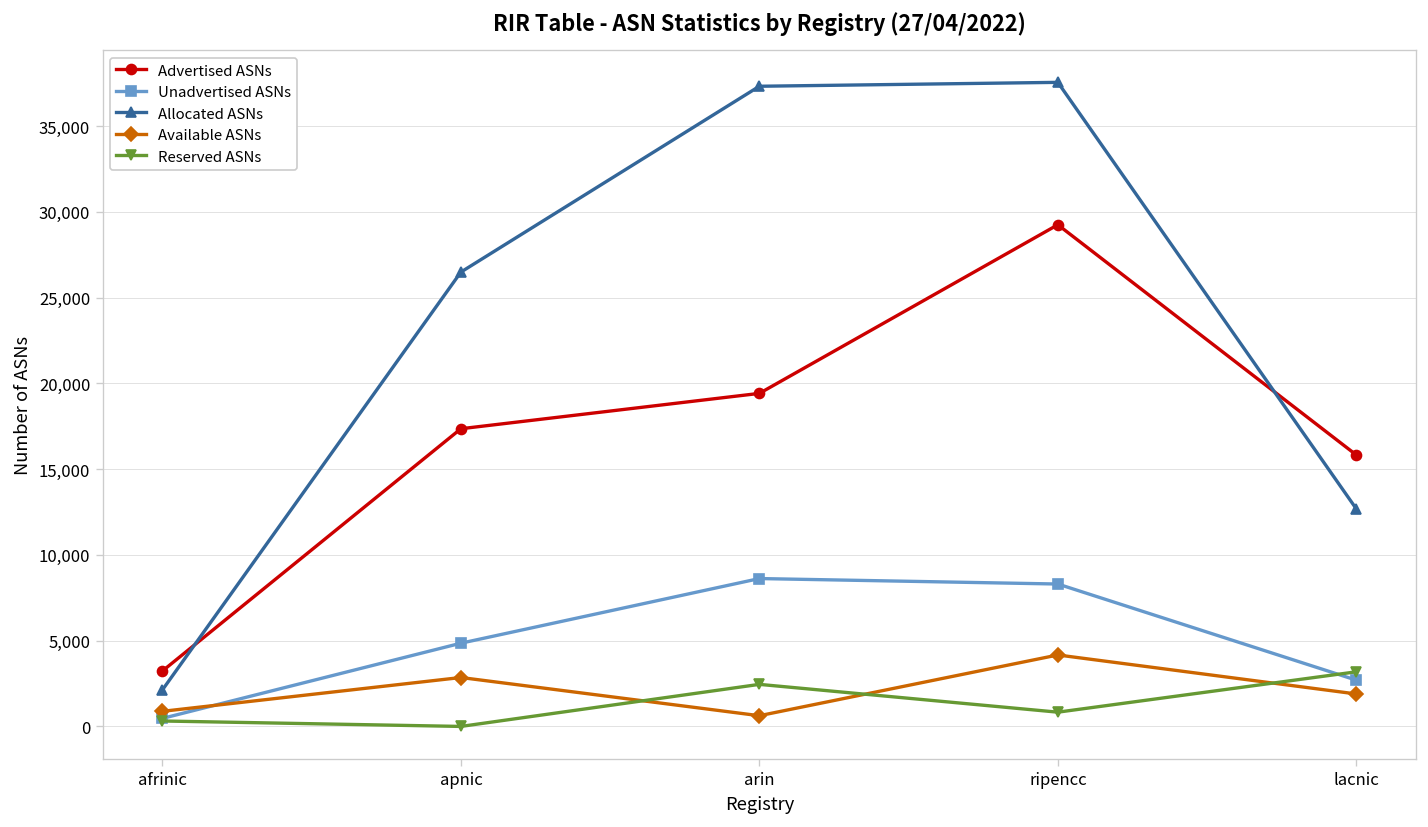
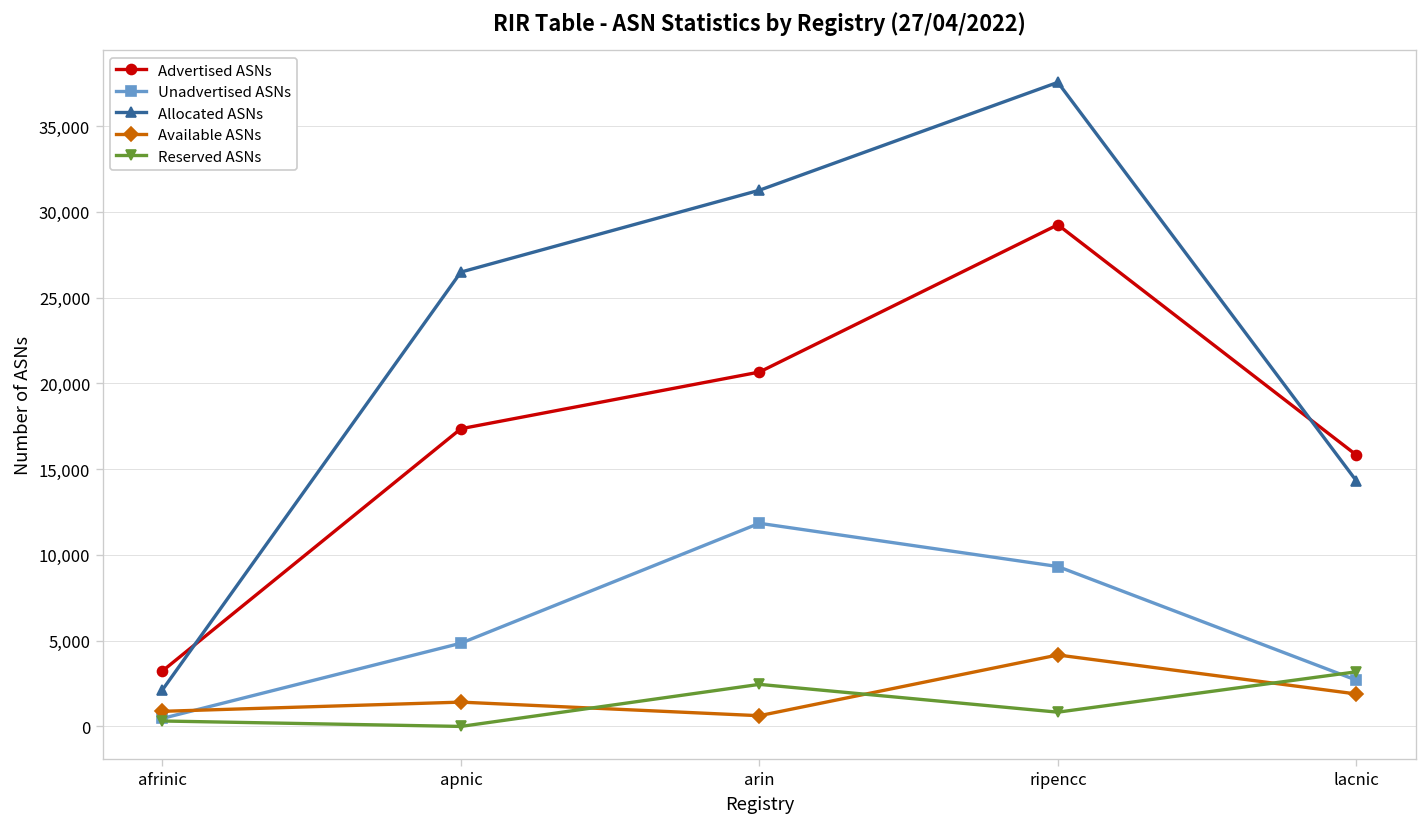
  {
    "Advertised ASNs": {
      "afrinic": "3,200",
      "apnic": "17,400",
-     "arin": "19,400",
+     "arin": "20,700",
      "ripencc": "29,200",
      "lacnic": "15,800"
    },
    "Unadvertised ASNs": {
      "apnic": "4,900",
-     "arin": "8,600",
-     "ripencc": "8,300",
+     "arin": "11,800",
+     "ripencc": "9,300",
      "lacnic": "2,700"
    },
    "Allocated ASNs": {
      "afrinic": "2,100",
      "apnic": "26,500",
-     "arin": "37,300",
+     "arin": "31,300",
      "ripencc": "37,500",
-     "lacnic": "12,700"
+     "lacnic": "14,300"
    },
    "Available ASNs": {
      "afrinic": "900",
-     "apnic": "2,900",
+     "apnic": "1,400",
      "arin": "600",
      "ripencc": "4,200",
      "lacnic": "1,900"
    },
    "Reserved ASNs": {
      "apnic": "0",
      "arin": "2,500",
      "ripencc": "800",
      "lacnic": "3,200"
    }
  }
